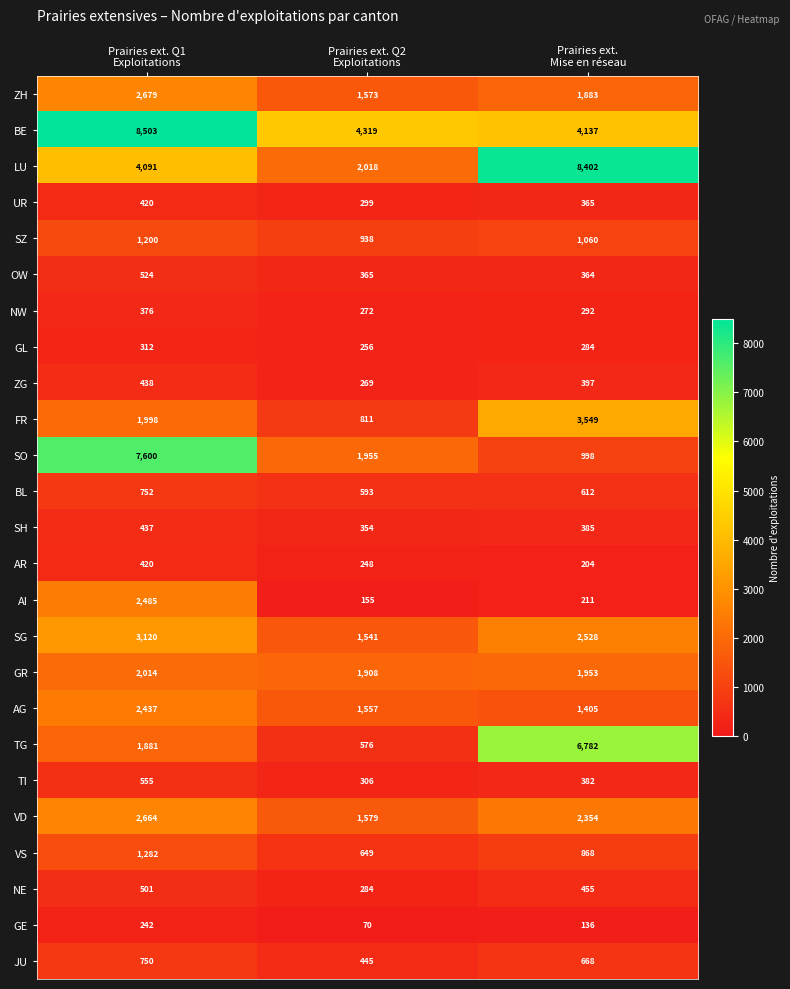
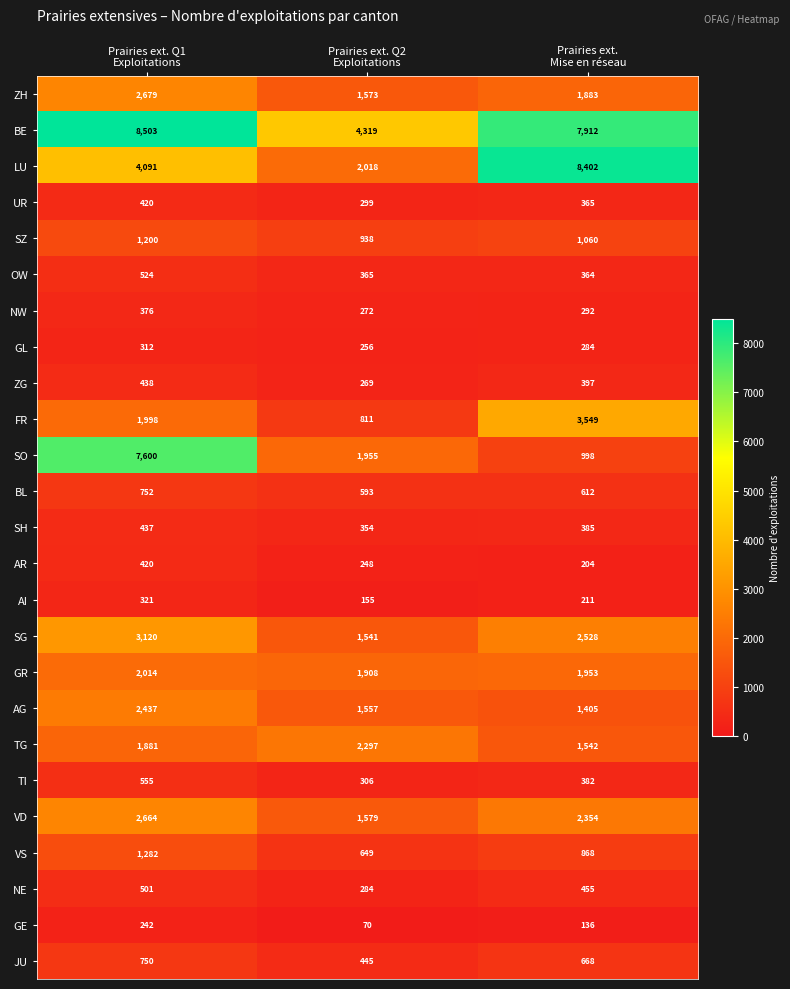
  {
    "ZH": {
      "Prairies ext. Q1 Exploitations": "2,679",
      "Prairies ext. Q2 Exploitations": "1,573",
      "Prairies ext. Mise en réseau": "1,883"
    },
    "BE": {
      "Prairies ext. Q1 Exploitations": "8,503",
      "Prairies ext. Q2 Exploitations": "4,319",
-     "Prairies ext. Mise en réseau": "4,137"
+     "Prairies ext. Mise en réseau": "7,912"
    },
    "LU": {
      "Prairies ext. Q1 Exploitations": "4,091",
      "Prairies ext. Q2 Exploitations": "2,018",
      "Prairies ext. Mise en réseau": "8,402"
    },
    "UR": {
      "Prairies ext. Q1 Exploitations": "420",
      "Prairies ext. Q2 Exploitations": "299",
      "Prairies ext. Mise en réseau": "365"
    },
    "SZ": {
      "Prairies ext. Q1 Exploitations": "1,200",
      "Prairies ext. Q2 Exploitations": "938",
      "Prairies ext. Mise en réseau": "1,060"
    },
    "OW": {
      "Prairies ext. Q1 Exploitations": "524",
      "Prairies ext. Q2 Exploitations": "365",
      "Prairies ext. Mise en réseau": "364"
    },
    "NW": {
      "Prairies ext. Q1 Exploitations": "376",
      "Prairies ext. Q2 Exploitations": "272",
      "Prairies ext. Mise en réseau": "292"
    },
    "GL": {
      "Prairies ext. Q1 Exploitations": "312",
      "Prairies ext. Q2 Exploitations": "256",
      "Prairies ext. Mise en réseau": "284"
    },
    "ZG": {
      "Prairies ext. Q1 Exploitations": "438",
      "Prairies ext. Q2 Exploitations": "269",
      "Prairies ext. Mise en réseau": "397"
    },
    "FR": {
      "Prairies ext. Q1 Exploitations": "1,998",
      "Prairies ext. Q2 Exploitations": "811",
      "Prairies ext. Mise en réseau": "3,549"
    },
    "SO": {
      "Prairies ext. Q1 Exploitations": "7,600",
      "Prairies ext. Q2 Exploitations": "1,955",
      "Prairies ext. Mise en réseau": "998"
    },
    "BL": {
      "Prairies ext. Q1 Exploitations": "752",
      "Prairies ext. Q2 Exploitations": "593",
      "Prairies ext. Mise en réseau": "612"
    },
    "SH": {
      "Prairies ext. Q1 Exploitations": "437",
      "Prairies ext. Q2 Exploitations": "354",
      "Prairies ext. Mise en réseau": "385"
    },
    "AR": {
      "Prairies ext. Q1 Exploitations": "420",
      "Prairies ext. Q2 Exploitations": "248",
      "Prairies ext. Mise en réseau": "204"
    },
    "AI": {
-     "Prairies ext. Q1 Exploitations": "2,485",
+     "Prairies ext. Q1 Exploitations": "321",
      "Prairies ext. Q2 Exploitations": "155",
      "Prairies ext. Mise en réseau": "211"
    },
    "SG": {
      "Prairies ext. Q1 Exploitations": "3,120",
      "Prairies ext. Q2 Exploitations": "1,541",
      "Prairies ext. Mise en réseau": "2,528"
    },
    "GR": {
      "Prairies ext. Q1 Exploitations": "2,014",
      "Prairies ext. Q2 Exploitations": "1,908",
      "Prairies ext. Mise en réseau": "1,953"
    },
    "AG": {
      "Prairies ext. Q1 Exploitations": "2,437",
      "Prairies ext. Q2 Exploitations": "1,557",
      "Prairies ext. Mise en réseau": "1,405"
    },
    "TG": {
      "Prairies ext. Q1 Exploitations": "1,881",
-     "Prairies ext. Q2 Exploitations": "576",
-     "Prairies ext. Mise en réseau": "6,782"
+     "Prairies ext. Q2 Exploitations": "2,297",
+     "Prairies ext. Mise en réseau": "1,542"
    },
    "TI": {
      "Prairies ext. Q1 Exploitations": "555",
      "Prairies ext. Q2 Exploitations": "306",
      "Prairies ext. Mise en réseau": "382"
    },
    "VD": {
      "Prairies ext. Q1 Exploitations": "2,664",
      "Prairies ext. Q2 Exploitations": "1,579",
      "Prairies ext. Mise en réseau": "2,354"
    },
    "VS": {
      "Prairies ext. Q1 Exploitations": "1,282",
      "Prairies ext. Q2 Exploitations": "649",
      "Prairies ext. Mise en réseau": "868"
    },
    "NE": {
      "Prairies ext. Q1 Exploitations": "501",
      "Prairies ext. Q2 Exploitations": "284",
      "Prairies ext. Mise en réseau": "455"
    },
    "GE": {
      "Prairies ext. Q1 Exploitations": "242",
      "Prairies ext. Q2 Exploitations": "70",
      "Prairies ext. Mise en réseau": "136"
    },
    "JU": {
      "Prairies ext. Q1 Exploitations": "750",
      "Prairies ext. Q2 Exploitations": "445",
      "Prairies ext. Mise en réseau": "668"
    }
  }
